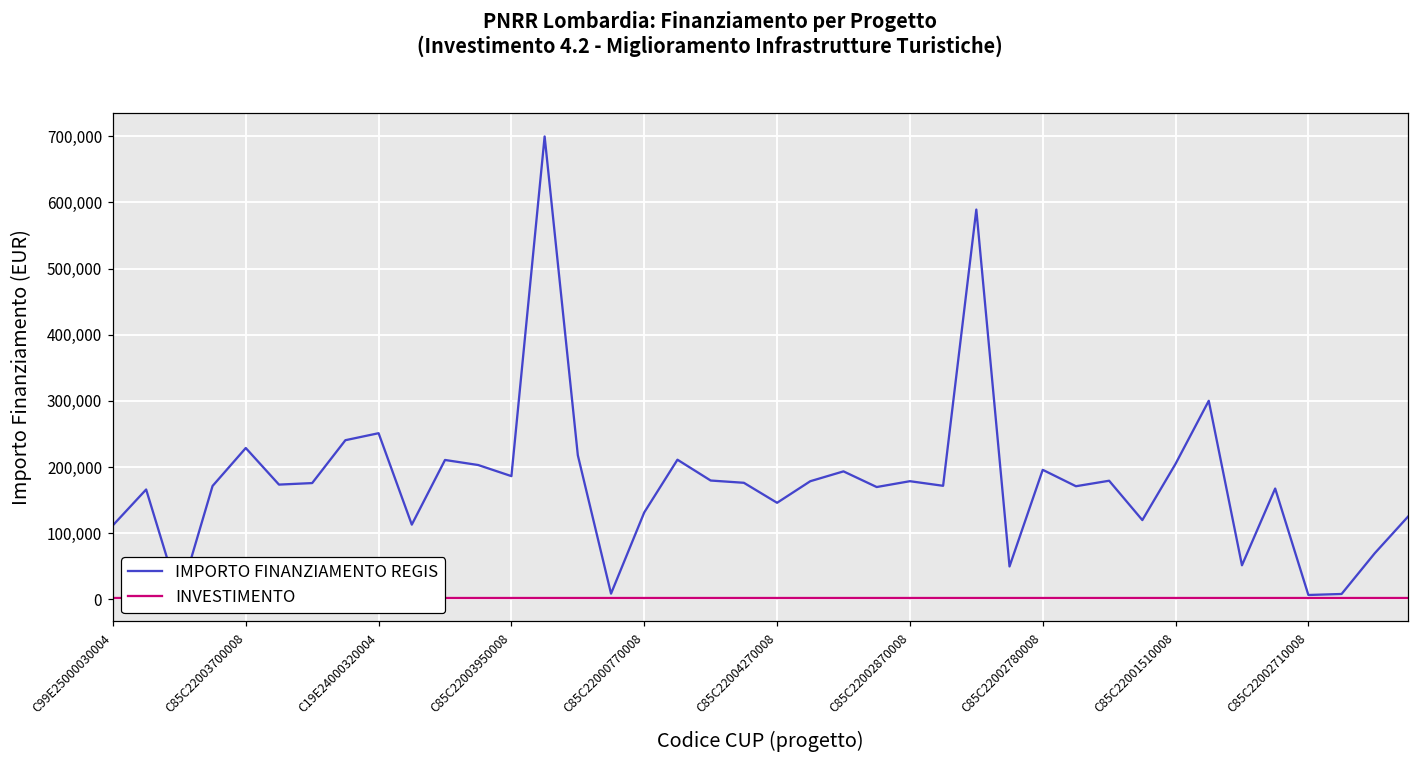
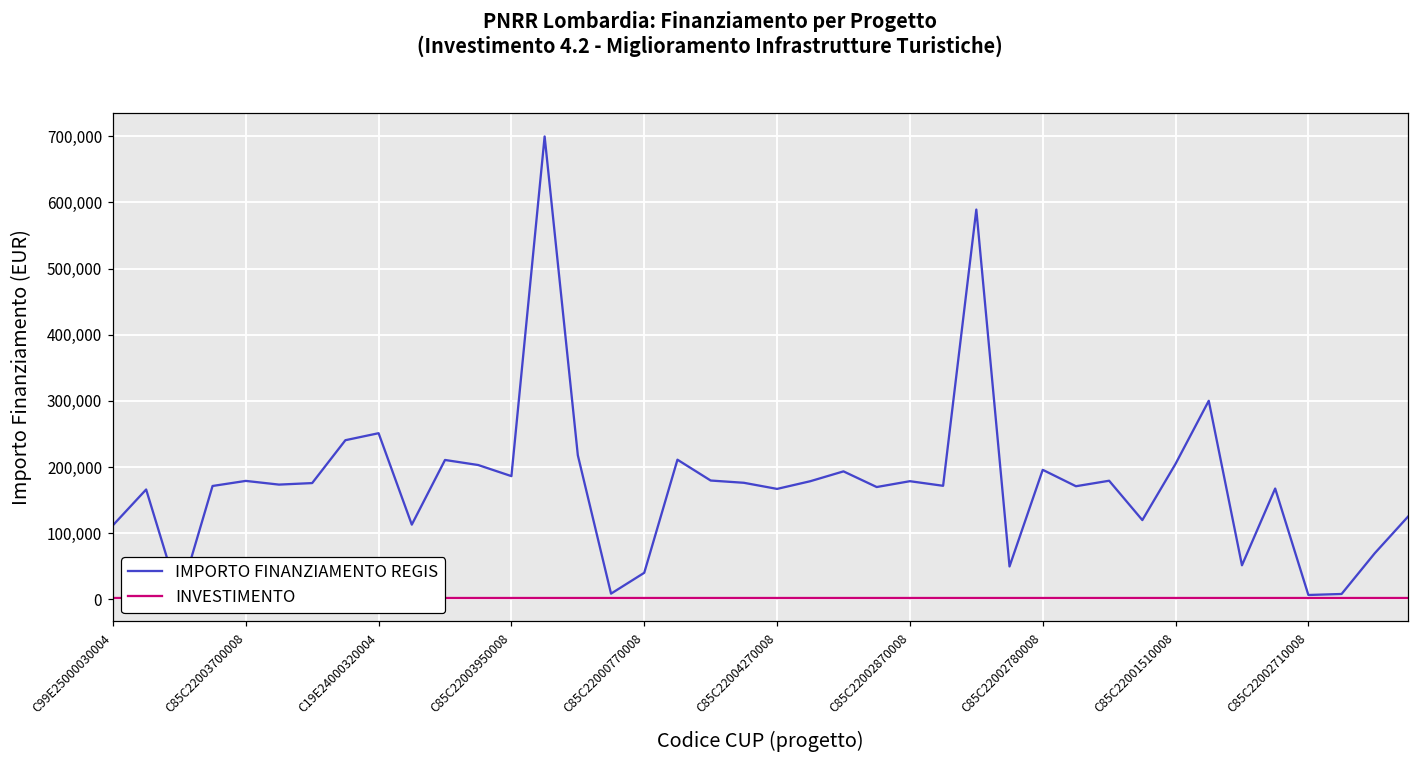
  {
    "IMPORTO FINANZIAMENTO REGIS": {
      "C99E25000030004": "110,000",
-     "C85C22003700008": "230,000",
+     "C85C22003700008": "180,000",
      "C19E24000320004": "250,000",
      "C85C22003950008": "190,000",
-     "C85C22000770008": "130,000",
-     "C85C22004270008": "150,000",
+     "C85C22000770008": "40,000",
+     "C85C22004270008": "170,000",
      "C85C22002870008": "180,000",
      "C85C22002780008": "200,000",
      "C85C22001510008": "200,000",
      "C85C22002710008": "10,000"
    },
    "INVESTIMENTO": {
      "C99E25000030004": "0",
      "C85C22003950008": "0",
      "C85C22000770008": "0",
      "C85C22004270008": "0",
      "C85C22002870008": "0",
      "C85C22002780008": "0",
      "C85C22001510008": "0",
      "C85C22002710008": "0"
    }
  }
